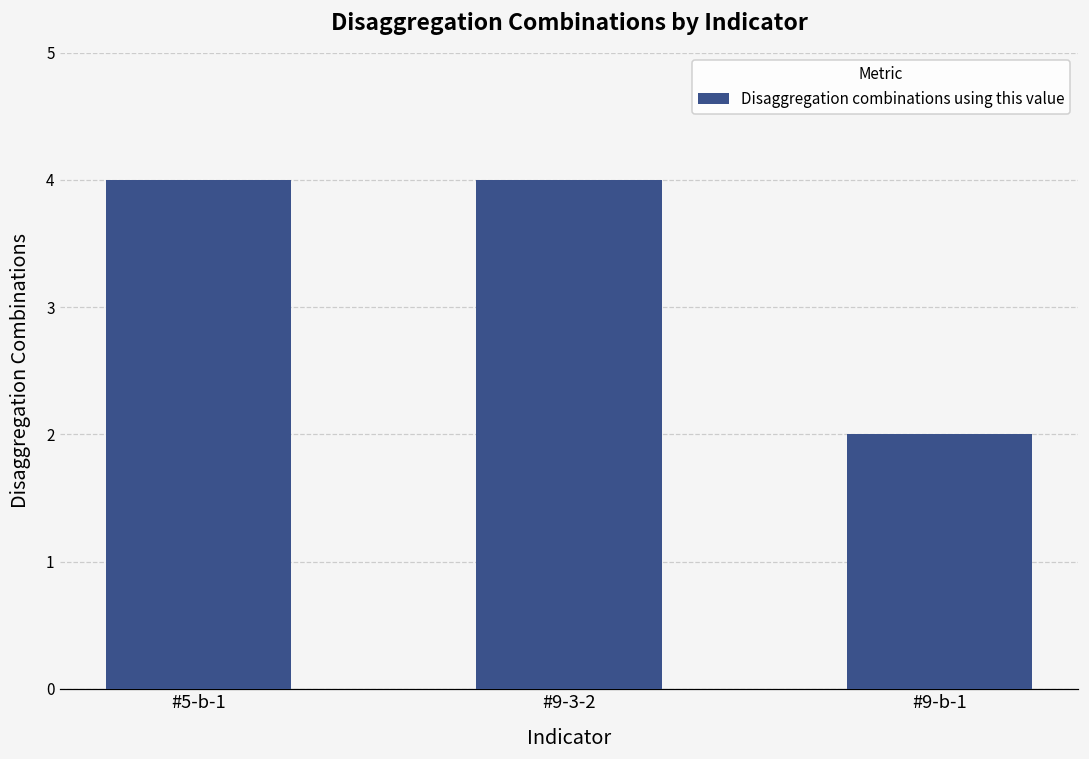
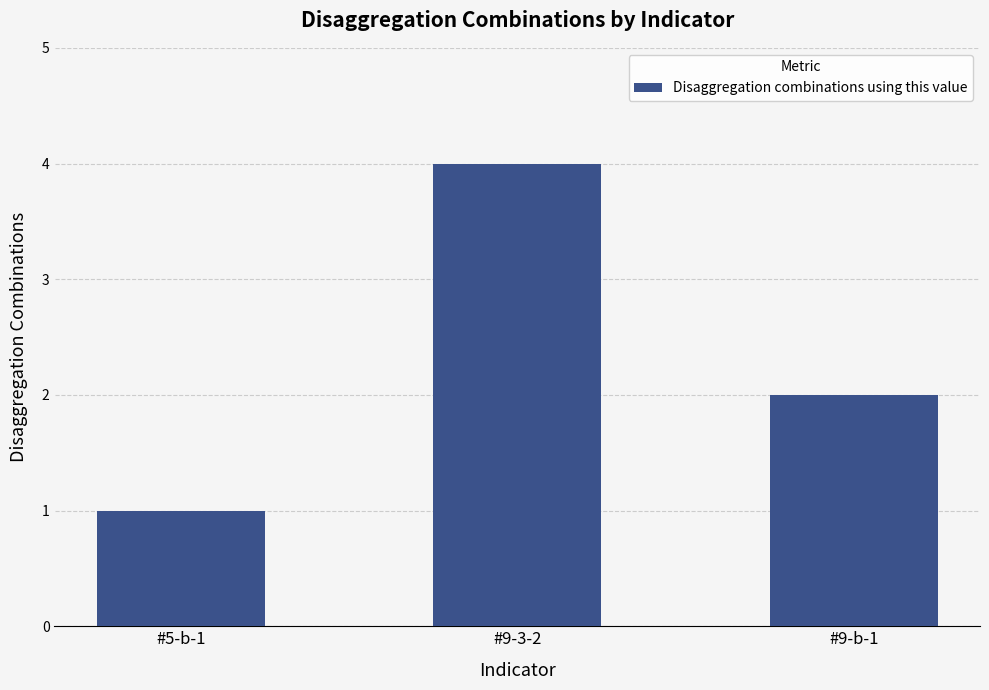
  {
-   "#5-b-1": 4,
+   "#5-b-1": 1,
    "#9-3-2": 4,
    "#9-b-1": 2
  }
